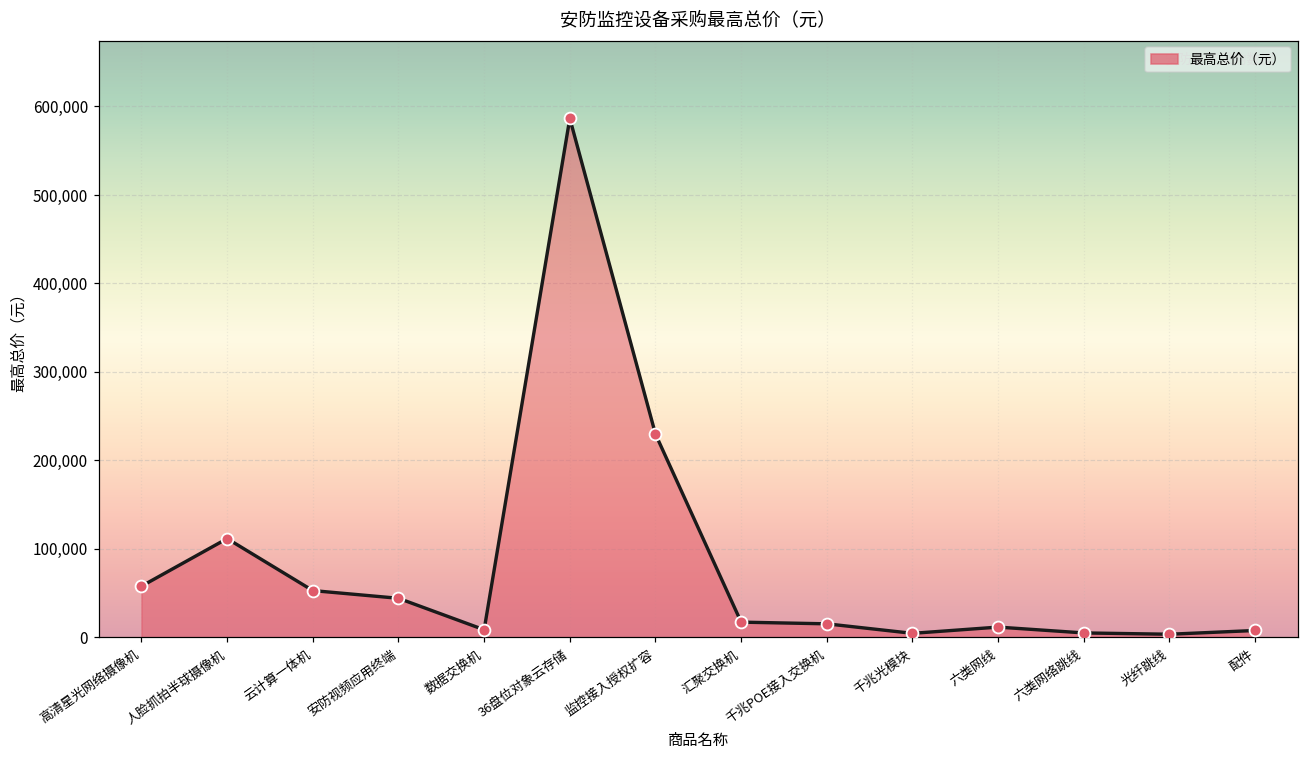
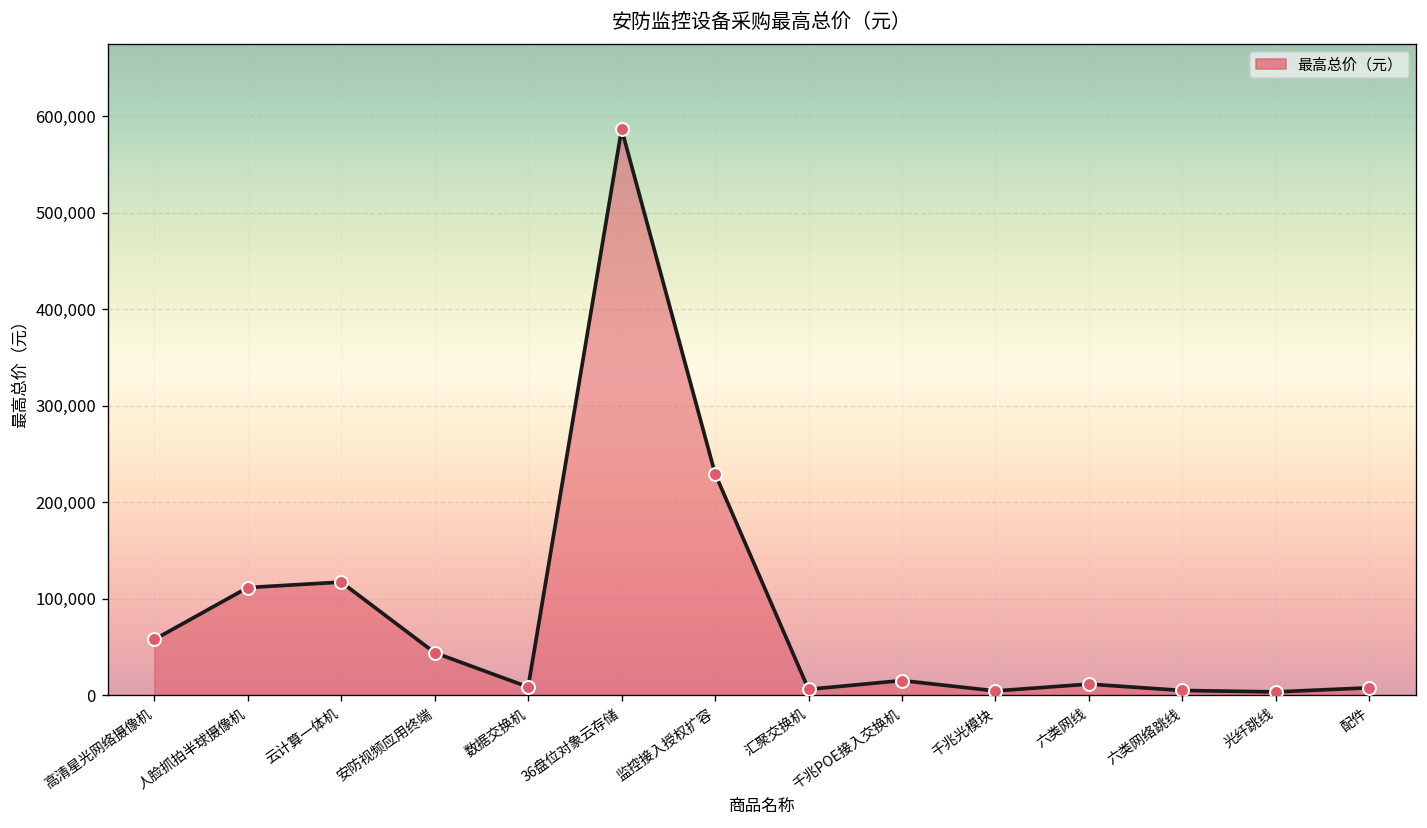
  {
    "高清星光网络摄像机": "60,000",
    "人脸抓拍半球摄像机": "110,000",
-   "云计算一体机": "50,000",
+   "云计算一体机": "120,000",
    "安防视频应用终端": "40,000",
    "数据交换机": "10,000",
    "36盘位对象云存储": "590,000",
    "监控接入授权扩容": "230,000",
-   "汇聚交换机": "20,000",
+   "汇聚交换机": "10,000",
    "千兆POE接入交换机": "20,000",
    "千兆光模块": "0",
    "六类网线": "10,000",
    "六类网络跳线": "10,000",
    "光纤跳线": "0",
    "配件": "10,000"
  }
